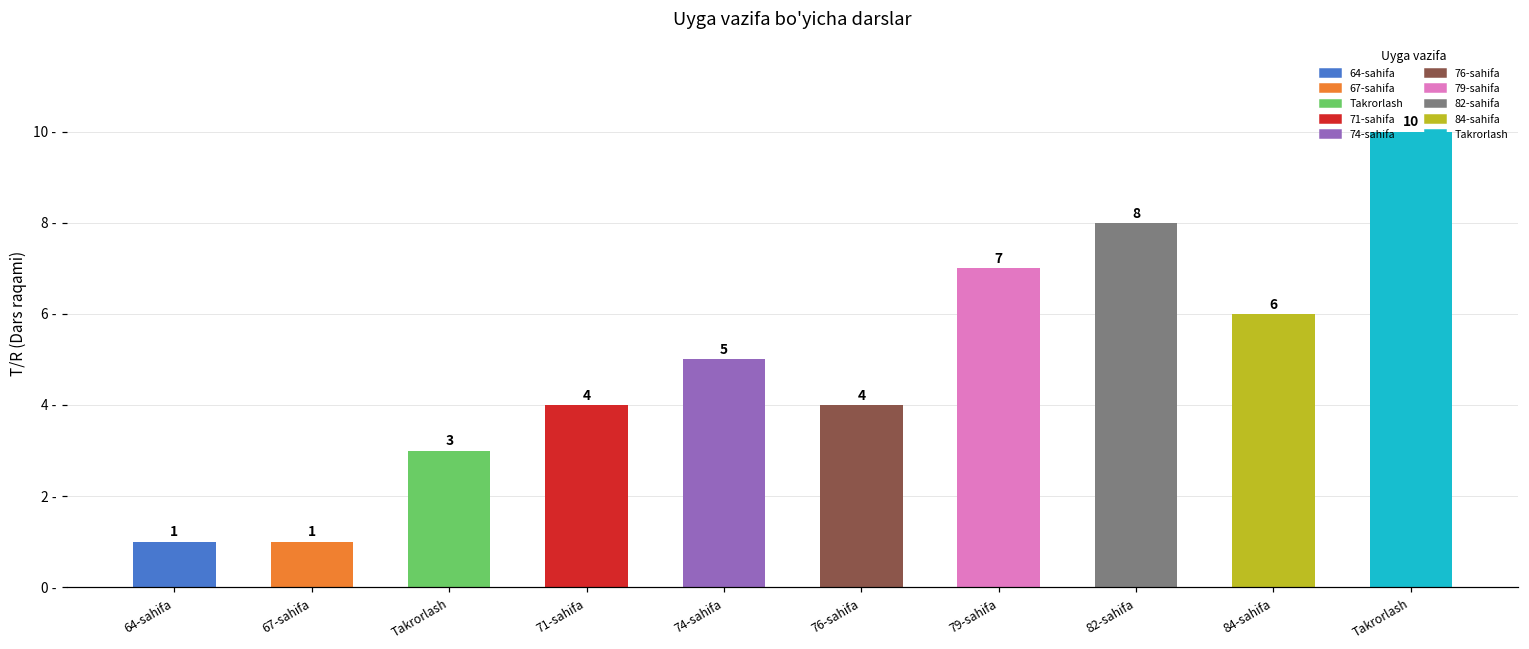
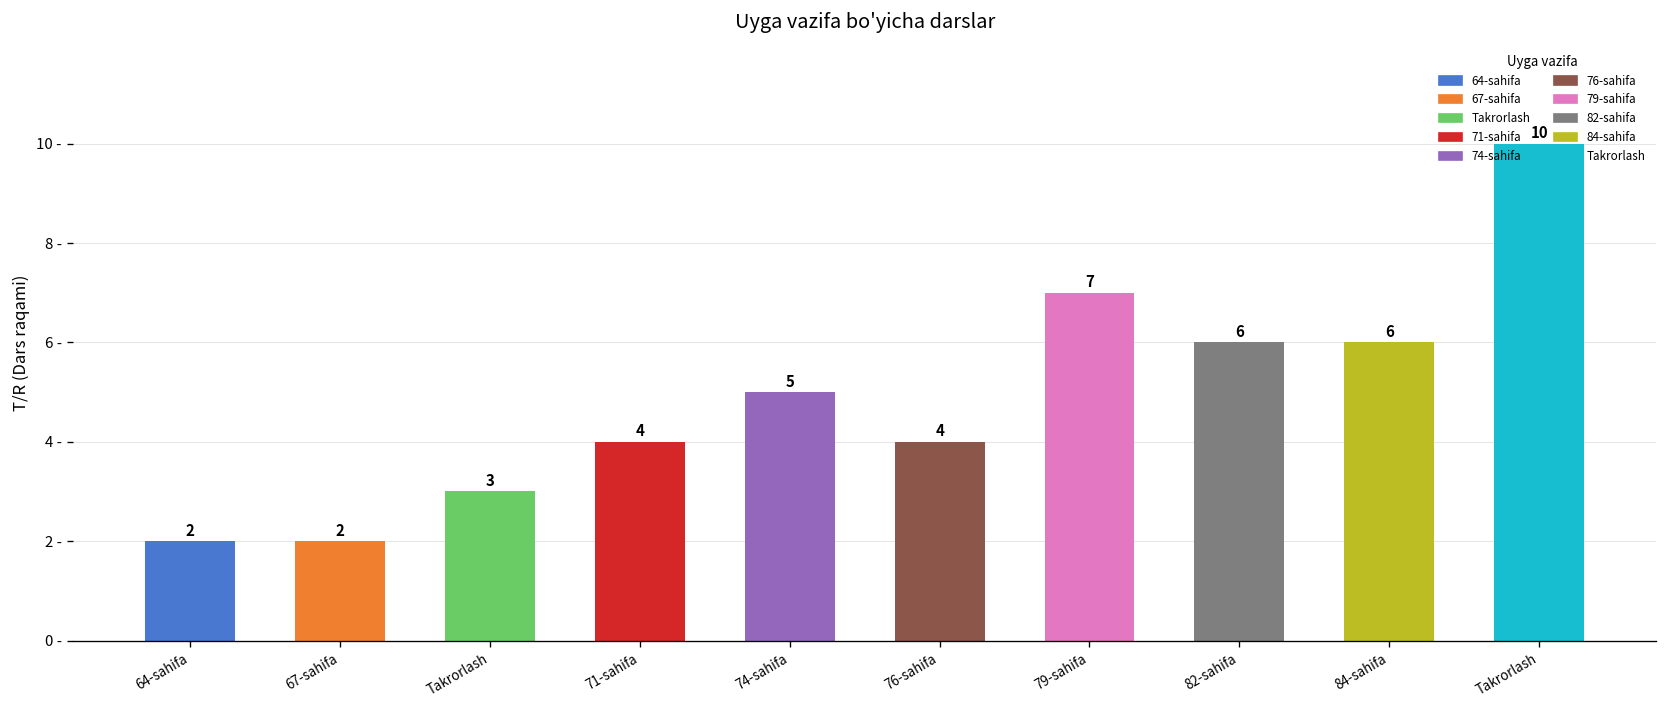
  {
-   "64-sahifa": 1,
-   "67-sahifa": 1,
+   "64-sahifa": 2,
+   "67-sahifa": 2,
    "71-sahifa": 4,
    "74-sahifa": 5,
    "76-sahifa": 4,
    "79-sahifa": 7,
-   "82-sahifa": 8,
+   "82-sahifa": 6,
    "84-sahifa": 6
  }
